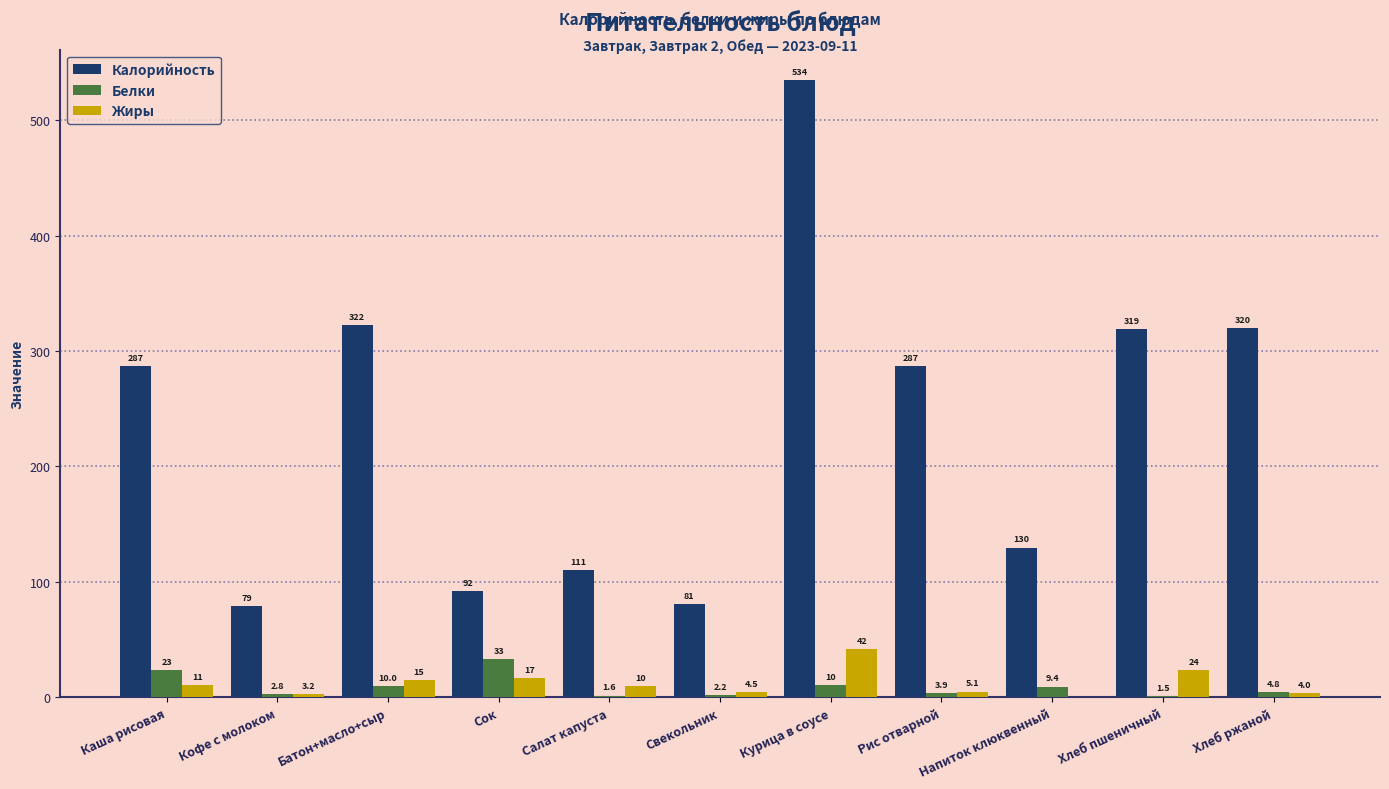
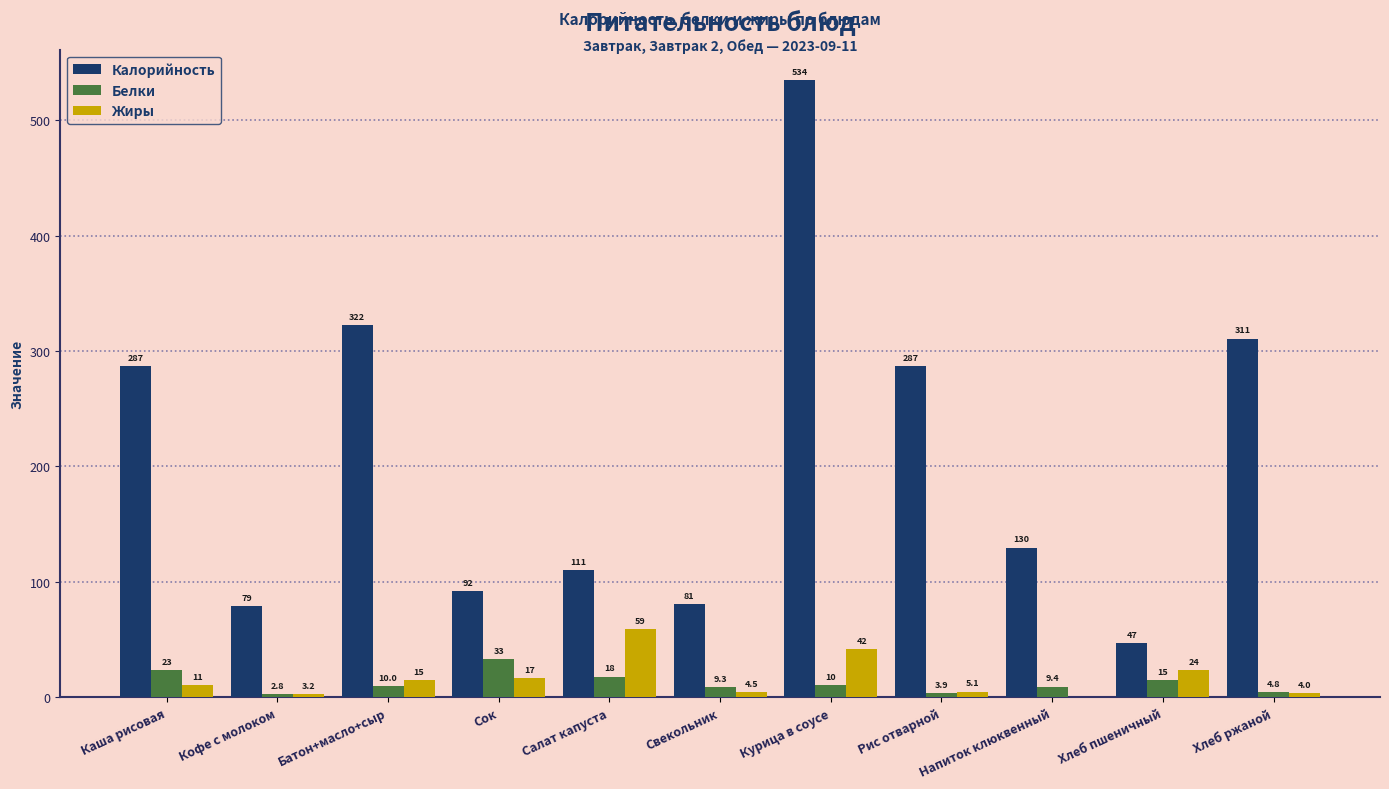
  {
    "Калорийность": {
      "Каша рисовая": 287,
      "Кофе с молоком": 79,
      "Батон+масло+сыр": 322,
      "Сок": 92,
      "Салат капуста": 111,
      "Свекольник": 81,
      "Курица в соусе": 534,
      "Рис отварной": 287,
      "Напиток клюквенный": 130,
-     "Хлеб пшеничный": 319,
-     "Хлеб ржаной": 320
+     "Хлеб пшеничный": 47,
+     "Хлеб ржаной": 311
    },
    "Белки": {
      "Каша рисовая": 23,
      "Кофе с молоком": 2.8,
      "Батон+масло+сыр": 10.0,
      "Сок": 33,
-     "Салат капуста": 1.6,
-     "Свекольник": 2.2,
+     "Салат капуста": 18,
+     "Свекольник": 9.3,
      "Курица в соусе": 10,
      "Рис отварной": 3.9,
      "Напиток клюквенный": 9.4,
-     "Хлеб пшеничный": 1.5,
+     "Хлеб пшеничный": 15,
      "Хлеб ржаной": 4.8
    },
    "Жиры": {
      "Каша рисовая": 11,
      "Кофе с молоком": 3.2,
      "Батон+масло+сыр": 15,
      "Сок": 17,
-     "Салат капуста": 10,
+     "Салат капуста": 59,
      "Свекольник": 4.5,
      "Курица в соусе": 42,
      "Рис отварной": 5.1,
      "Хлеб пшеничный": 24,
      "Хлеб ржаной": 4.0
    }
  }
